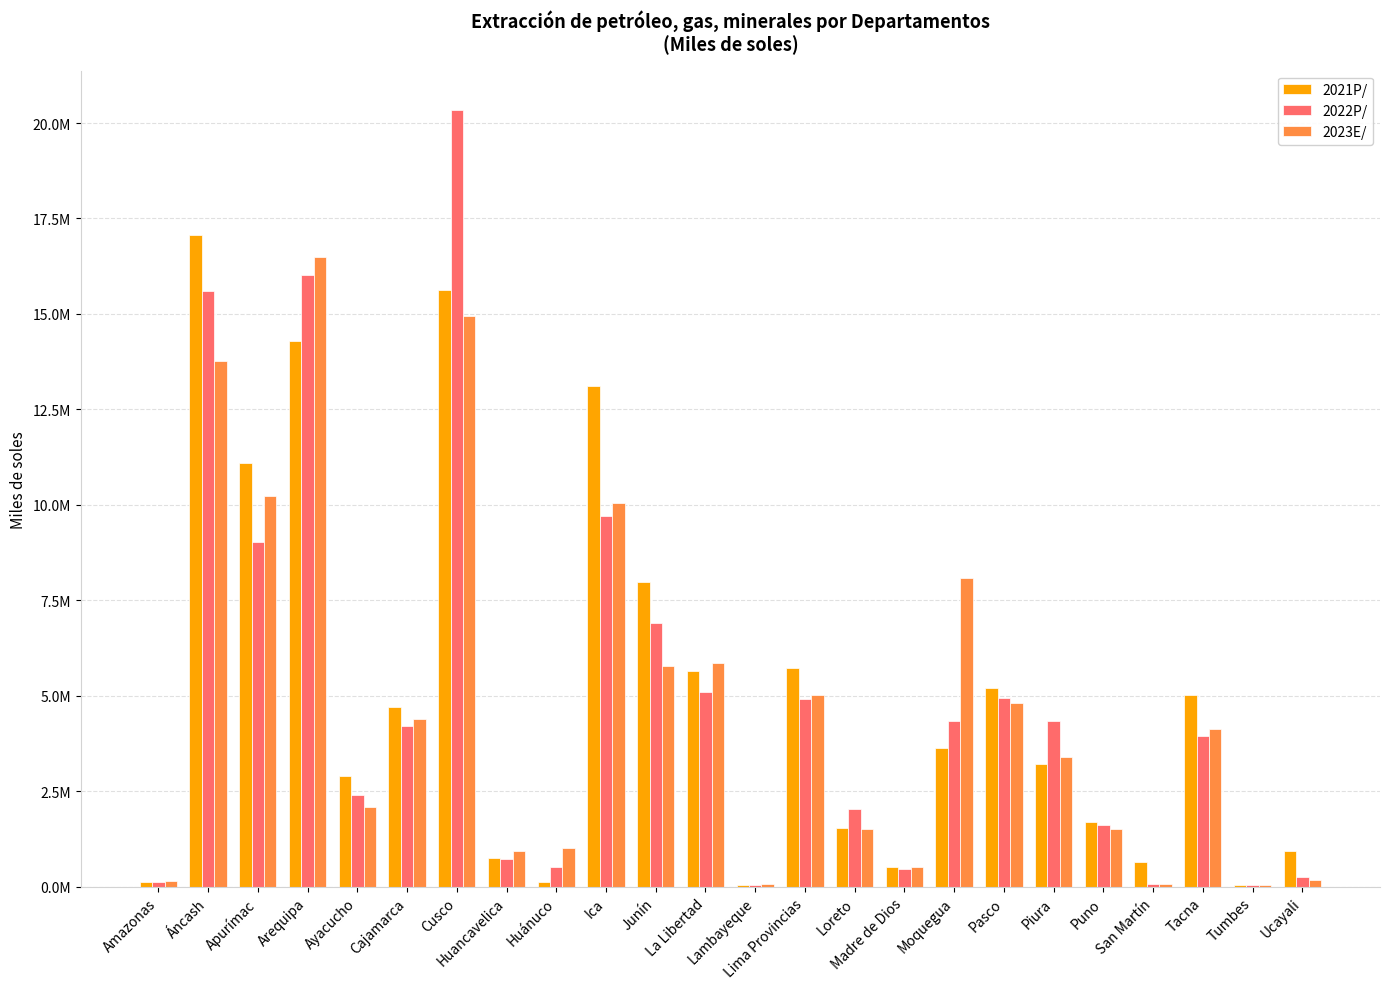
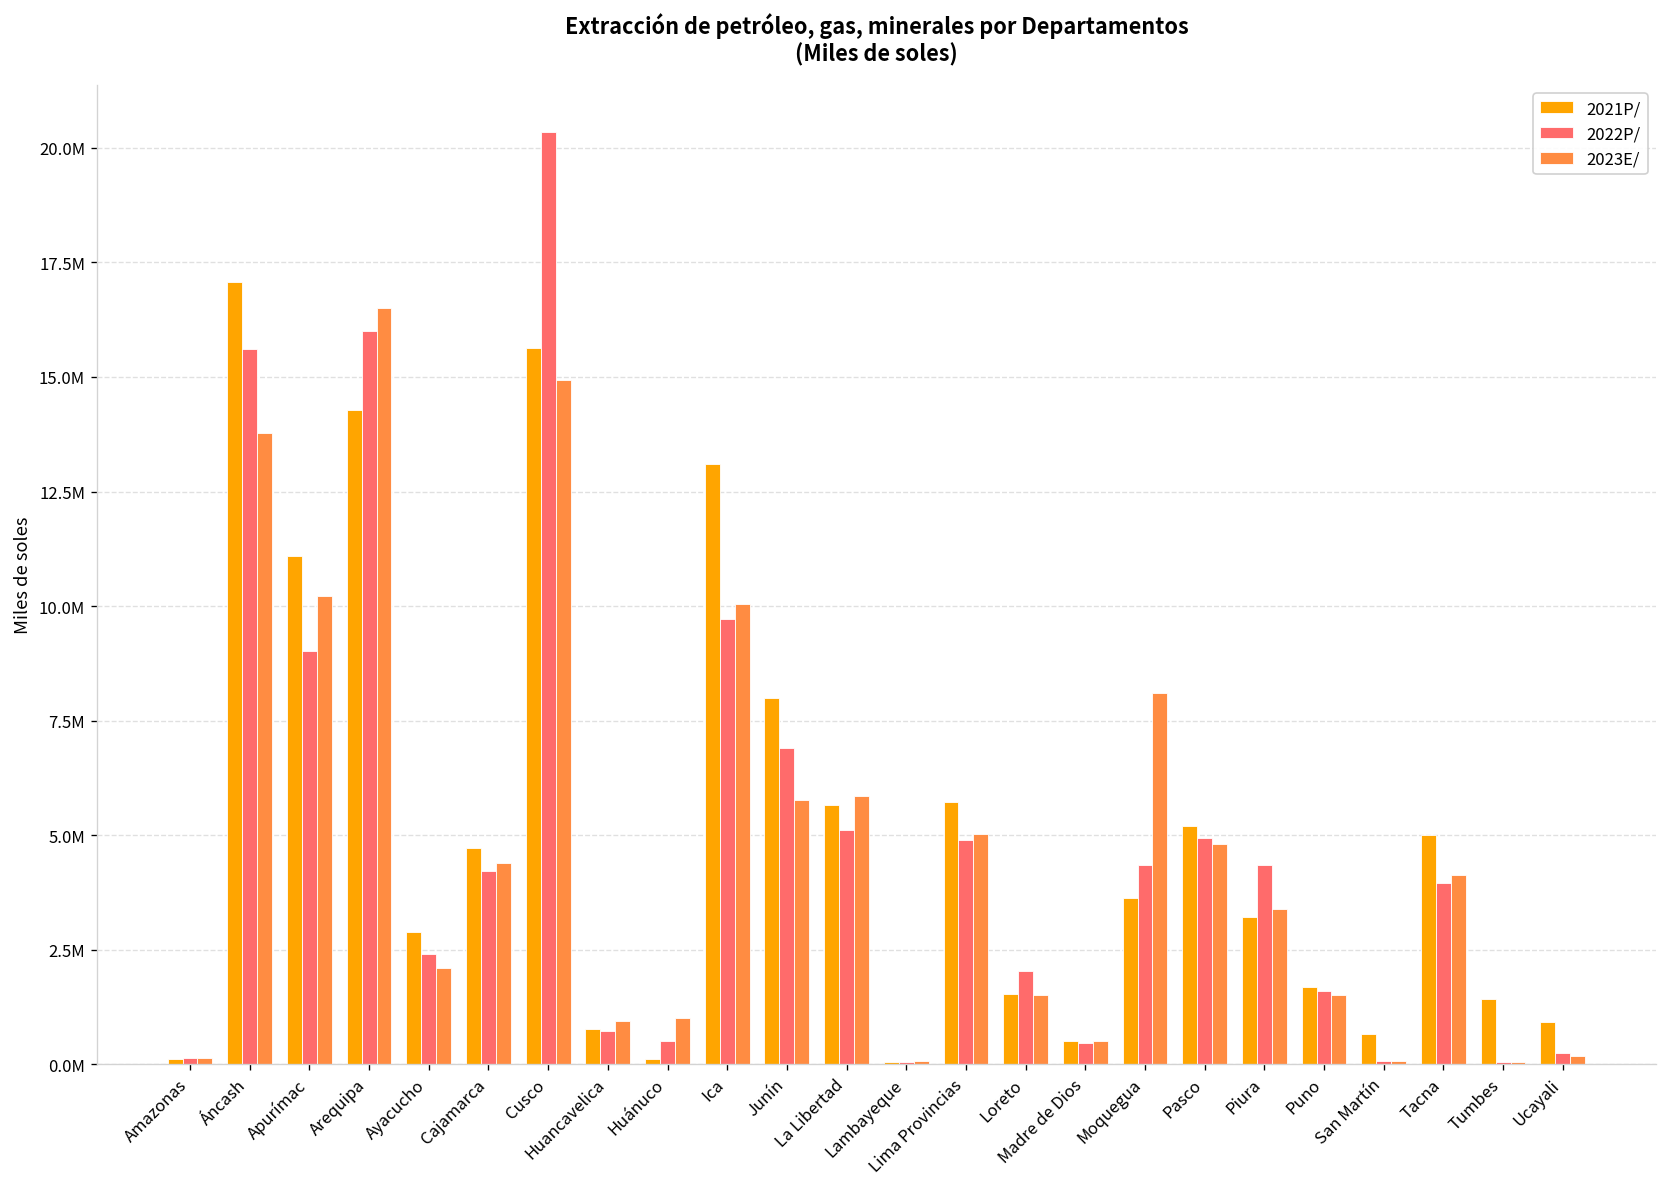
  {
    "2021P/": {
      "Amazonas": 100000,
      "Áncash": 17100000,
      "Apurímac": 11100000,
      "Arequipa": 14300000,
      "Ayacucho": 2900000,
      "Cajamarca": 4700000,
      "Cusco": 15600000,
      "Huancavelica": 800000,
      "Huánuco": 100000,
      "Ica": 13100000,
      "Junín": 8000000,
      "La Libertad": 5700000,
      "Lima Provincias": 5700000,
      "Loreto": 1500000,
      "Madre de Dios": 500000,
      "Moquegua": 3600000,
      "Pasco": 5200000,
      "Piura": 3200000,
      "Puno": 1700000,
      "San Martín": 700000,
      "Tacna": 5000000,
-     "Tumbes": 0,
+     "Tumbes": 1400000,
      "Ucayali": 900000
    }
  }
